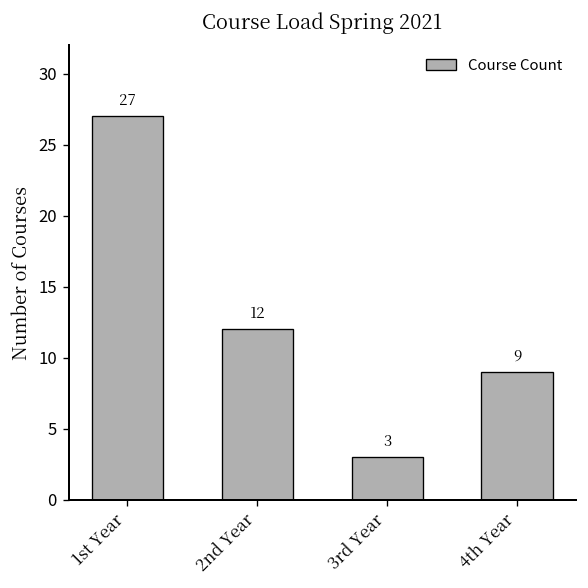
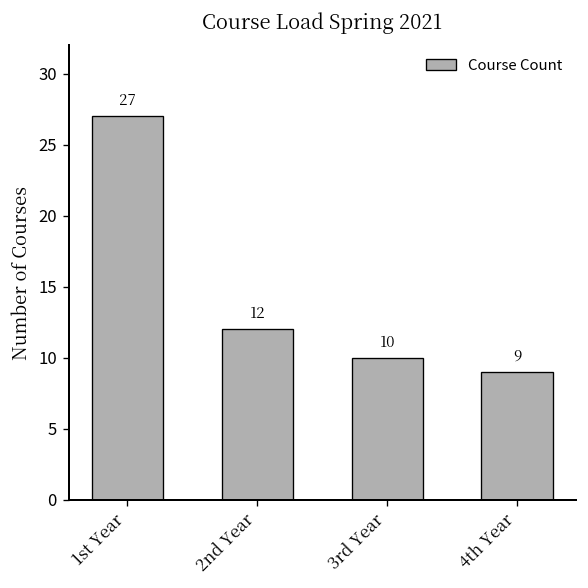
  {
    "1st Year": 27,
    "2nd Year": 12,
-   "3rd Year": 3,
+   "3rd Year": 10,
    "4th Year": 9
  }
